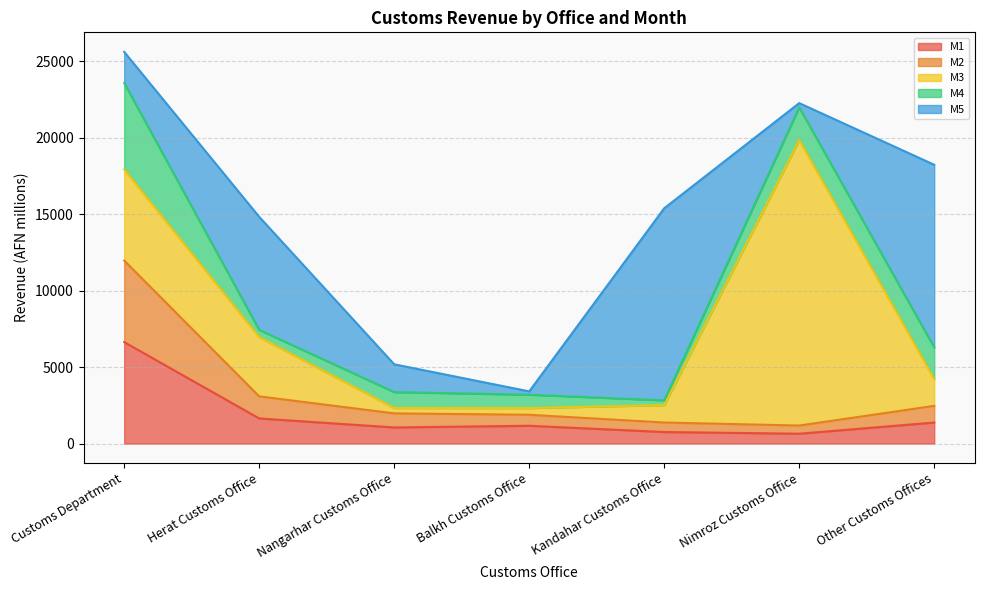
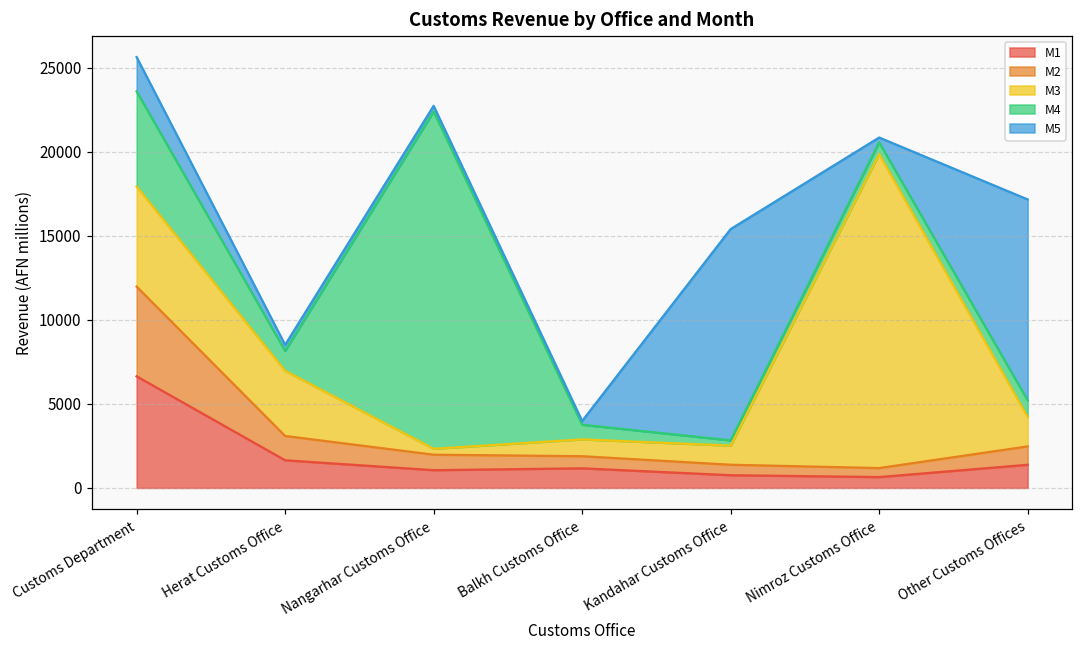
  {
    "M3": {
      "Customs Department": 6000,
      "Herat Customs Office": 3900,
      "Nangarhar Customs Office": 400,
-     "Balkh Customs Office": 400,
+     "Balkh Customs Office": 1000,
      "Kandahar Customs Office": 1100,
      "Nimroz Customs Office": 18700,
      "Other Customs Offices": 1800
    },
    "M4": {
      "Customs Department": 5700,
-     "Herat Customs Office": 500,
-     "Nangarhar Customs Office": 1000,
+     "Herat Customs Office": 1200,
+     "Nangarhar Customs Office": 20100,
      "Balkh Customs Office": 900,
      "Kandahar Customs Office": 300,
-     "Nimroz Customs Office": 2100,
-     "Other Customs Offices": 2100
+     "Nimroz Customs Office": 700,
+     "Other Customs Offices": 1000
    },
    "M5": {
      "Customs Department": 2000,
-     "Herat Customs Office": 7400,
-     "Nangarhar Customs Office": 1800,
+     "Herat Customs Office": 400,
+     "Nangarhar Customs Office": 300,
      "Balkh Customs Office": 200,
      "Kandahar Customs Office": 12600,
      "Nimroz Customs Office": 300,
      "Other Customs Offices": 11900
    }
  }
